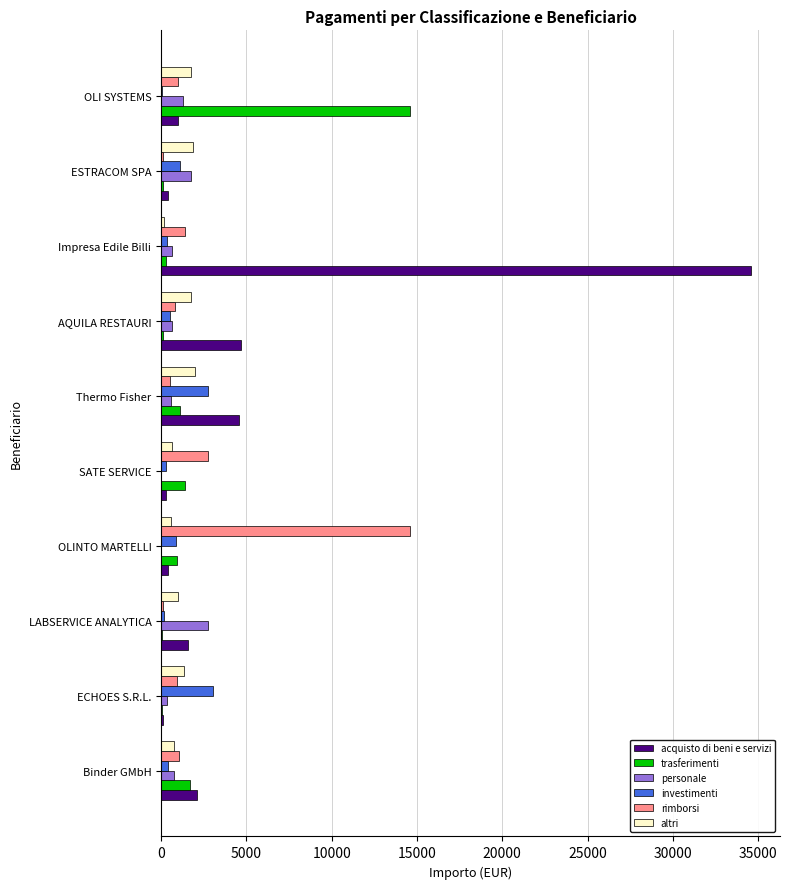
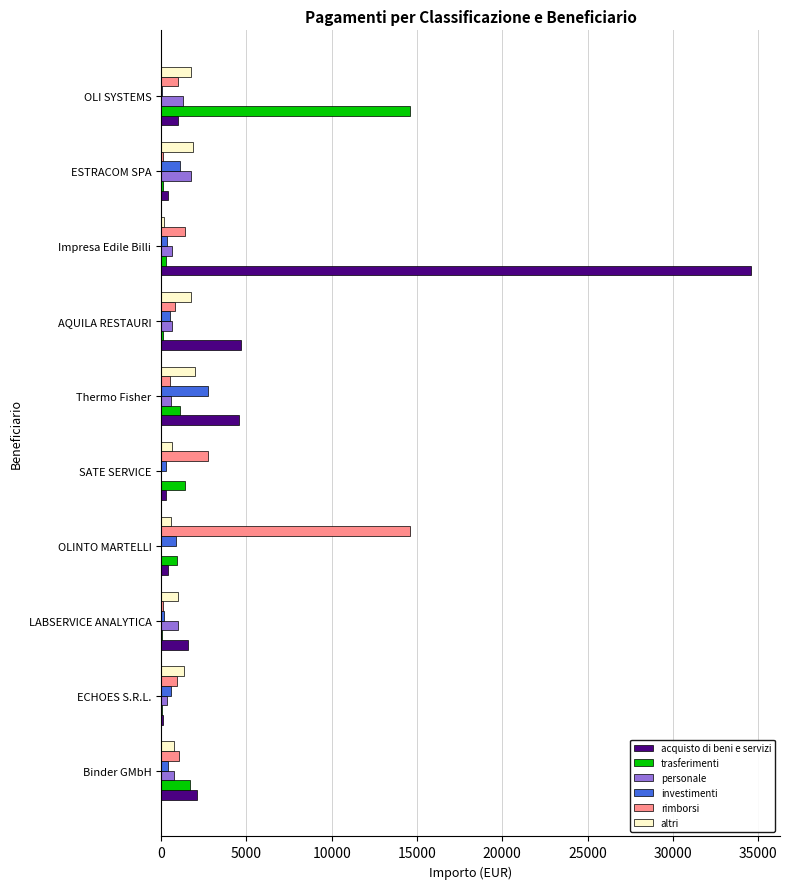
  {
    "acquisto di beni e servizi": {
      "OLI SYSTEMS": 1000,
      "ESTRACOM SPA": 400,
      "Impresa Edile Billi": 34600,
      "AQUILA RESTAURI": 4700,
      "Thermo Fisher": 4600,
      "SATE SERVICE": 300,
      "OLINTO MARTELLI": 400,
      "LABSERVICE ANALYTICA": 1600,
      "Binder GMbH": 2100
    },
    "trasferimenti": {
      "OLI SYSTEMS": 14600,
      "Impresa Edile Billi": 300,
      "Thermo Fisher": 1100,
      "SATE SERVICE": 1400,
      "OLINTO MARTELLI": 900,
      "Binder GMbH": 1700
    },
    "personale": {
      "OLI SYSTEMS": 1300,
      "ESTRACOM SPA": 1700,
      "Impresa Edile Billi": 700,
      "AQUILA RESTAURI": 600,
      "Thermo Fisher": 600,
-     "LABSERVICE ANALYTICA": 2700,
+     "LABSERVICE ANALYTICA": 1000,
      "ECHOES S.R.L.": 400,
      "Binder GMbH": 800
    },
    "investimenti": {
      "ESTRACOM SPA": 1100,
      "Impresa Edile Billi": 400,
      "AQUILA RESTAURI": 500,
      "Thermo Fisher": 2800,
      "SATE SERVICE": 300,
      "OLINTO MARTELLI": 900,
      "LABSERVICE ANALYTICA": 200,
-     "ECHOES S.R.L.": 3000,
+     "ECHOES S.R.L.": 600,
      "Binder GMbH": 400
    },
    "rimborsi": {
      "OLI SYSTEMS": 1000,
      "Impresa Edile Billi": 1400,
      "AQUILA RESTAURI": 800,
      "Thermo Fisher": 500,
      "SATE SERVICE": 2800,
      "OLINTO MARTELLI": 14600,
      "ECHOES S.R.L.": 900,
      "Binder GMbH": 1000
    },
    "altri": {
      "OLI SYSTEMS": 1800,
      "ESTRACOM SPA": 1900,
      "Impresa Edile Billi": 200,
      "AQUILA RESTAURI": 1700,
      "Thermo Fisher": 2000,
      "SATE SERVICE": 600,
      "OLINTO MARTELLI": 600,
      "LABSERVICE ANALYTICA": 1000,
      "ECHOES S.R.L.": 1300,
      "Binder GMbH": 800
    }
  }
